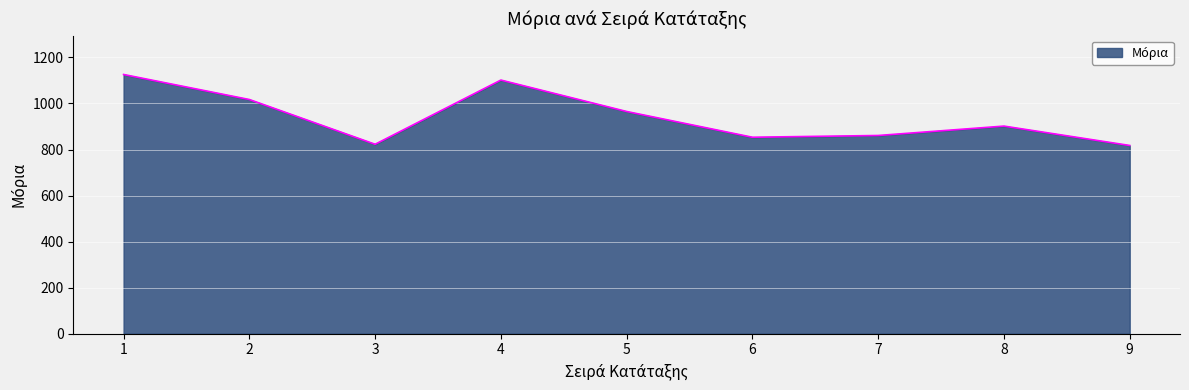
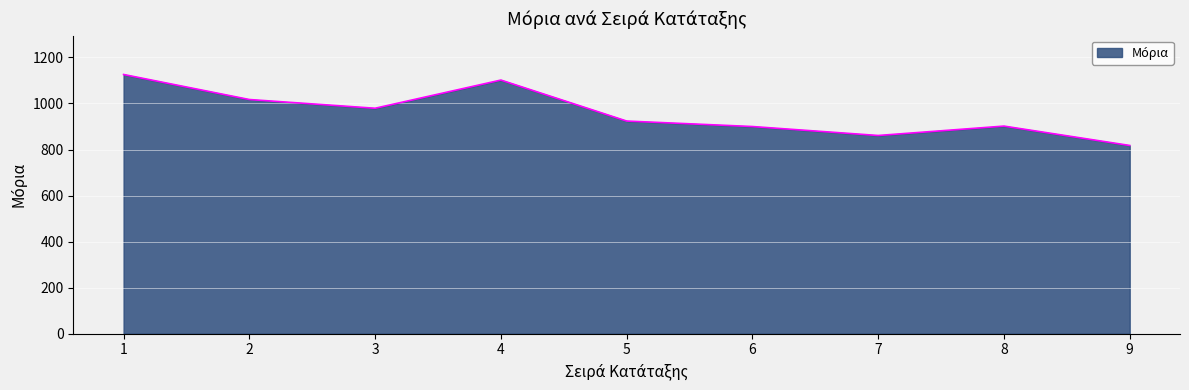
  {
    "1": 1130,
    "2": 1020,
-   "3": 820,
+   "3": 980,
    "4": 1100,
-   "5": 970,
-   "6": 850,
+   "5": 920,
+   "6": 900,
    "7": 860,
    "8": 900,
    "9": 820
  }
